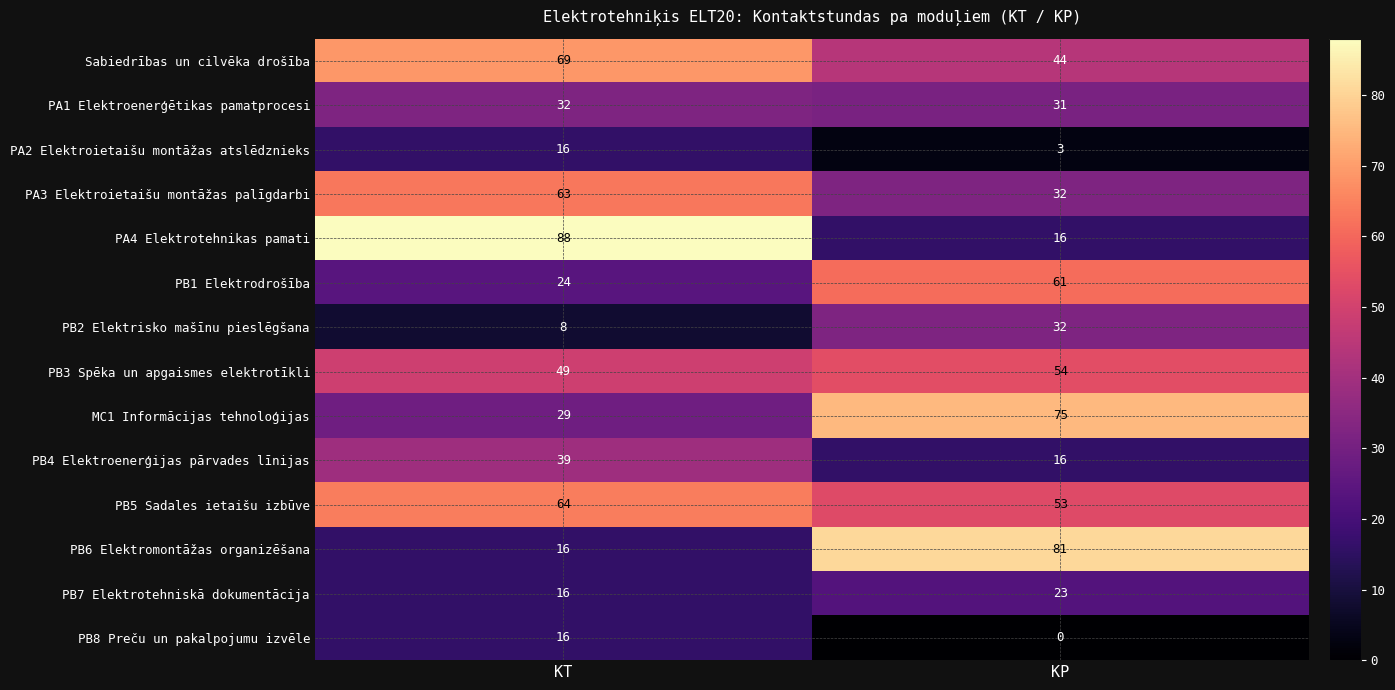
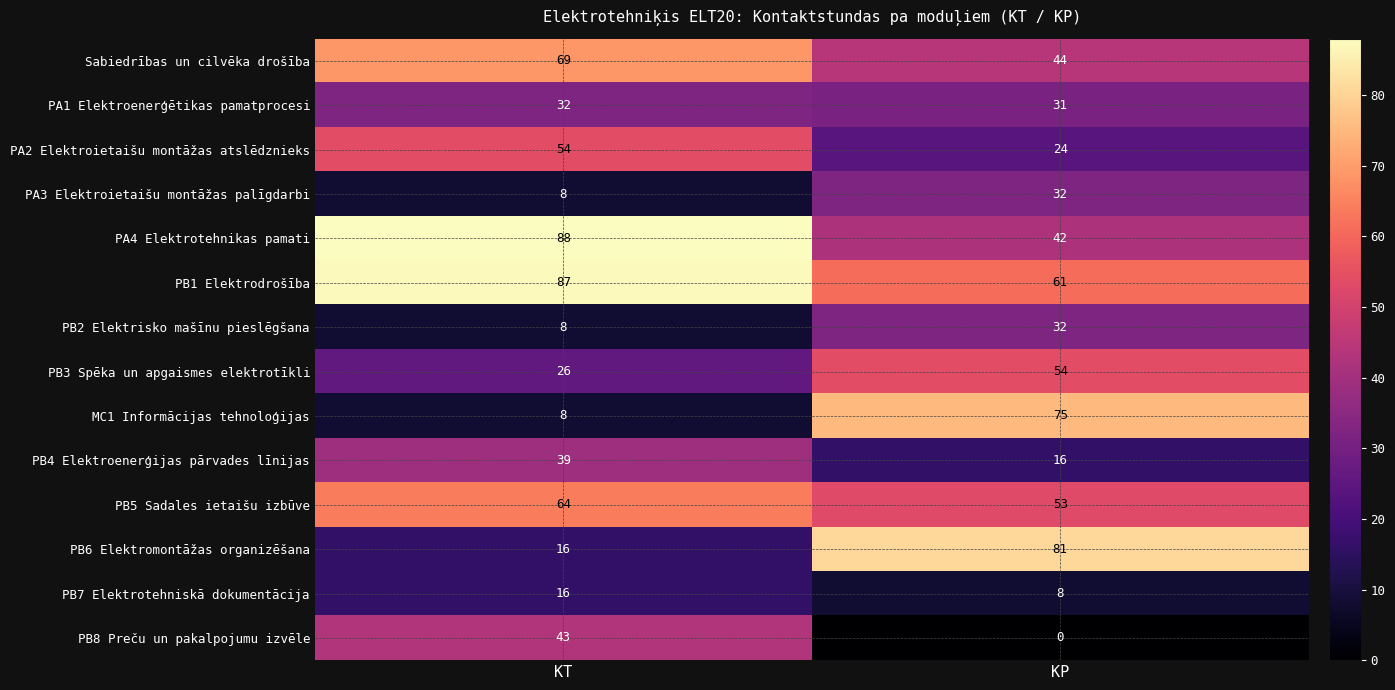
  {
    "Sabiedrības un cilvēka drošība": {
      "KT": 69,
      "KP": 44
    },
    "PA1 Elektroenerģētikas pamatprocesi": {
      "KT": 32,
      "KP": 31
    },
    "PA2 Elektroietaišu montāžas atslēdznieks": {
-     "KT": 16,
-     "KP": 3
+     "KT": 54,
+     "KP": 24
    },
    "PA3 Elektroietaišu montāžas palīgdarbi": {
-     "KT": 63,
+     "KT": 8,
      "KP": 32
    },
    "PA4 Elektrotehnikas pamati": {
      "KT": 88,
-     "KP": 16
+     "KP": 42
    },
    "PB1 Elektrodrošība": {
-     "KT": 24,
+     "KT": 87,
      "KP": 61
    },
    "PB2 Elektrisko mašīnu pieslēgšana": {
      "KT": 8,
      "KP": 32
    },
    "PB3 Spēka un apgaismes elektrotīkli": {
-     "KT": 49,
+     "KT": 26,
      "KP": 54
    },
    "MC1 Informācijas tehnoloģijas": {
-     "KT": 29,
+     "KT": 8,
      "KP": 75
    },
    "PB4 Elektroenerģijas pārvades līnijas": {
      "KT": 39,
      "KP": 16
    },
    "PB5 Sadales ietaišu izbūve": {
      "KT": 64,
      "KP": 53
    },
    "PB6 Elektromontāžas organizēšana": {
      "KT": 16,
      "KP": 81
    },
    "PB7 Elektrotehniskā dokumentācija": {
      "KT": 16,
-     "KP": 23
+     "KP": 8
    },
    "PB8 Preču un pakalpojumu izvēle": {
-     "KT": 16,
+     "KT": 43,
      "KP": 0
    }
  }
